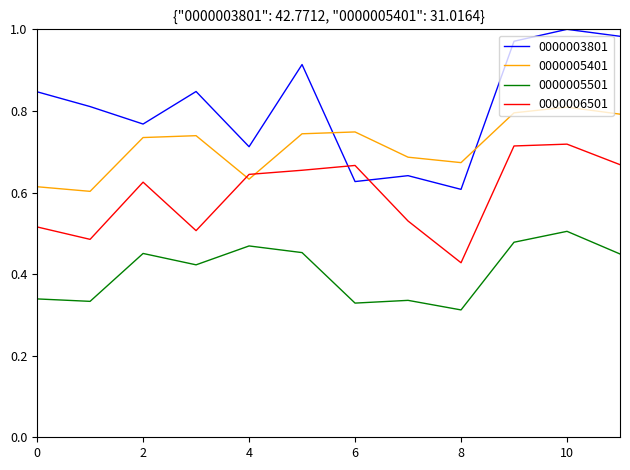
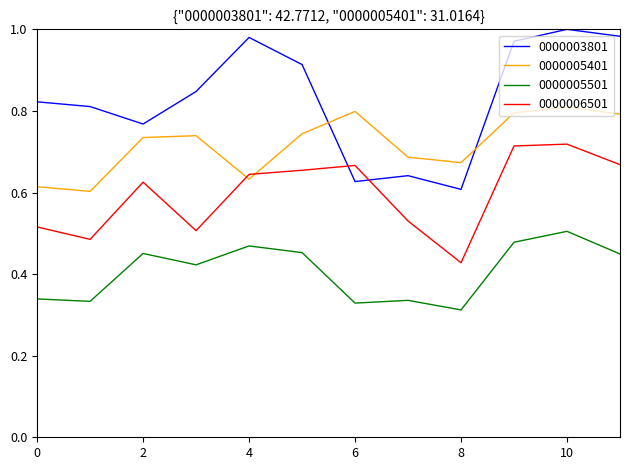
  {
    "0000003801": {
-     "0": 0.85,
+     "0": 0.82,
      "2": 0.77,
-     "4": 0.71,
+     "4": 0.98,
      "6": 0.63,
      "8": 0.61,
      "10": 1.00
    },
    "0000005401": {
      "0": 0.61,
      "2": 0.73,
      "4": 0.63,
-     "6": 0.75,
+     "6": 0.80,
      "8": 0.67
    },
    "0000005501": {
      "0": 0.34,
      "2": 0.45,
      "4": 0.47,
      "6": 0.33,
      "8": 0.31,
      "10": 0.50
    },
    "0000006501": {
      "0": 0.52,
      "2": 0.63,
      "4": 0.64,
      "6": 0.67,
      "8": 0.43,
      "10": 0.72
    }
  }
